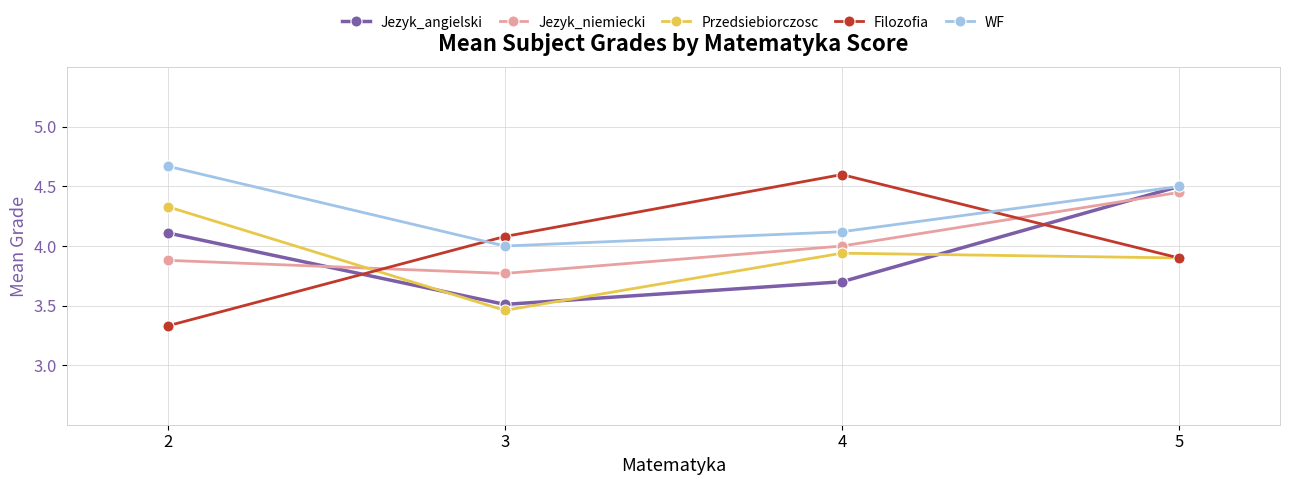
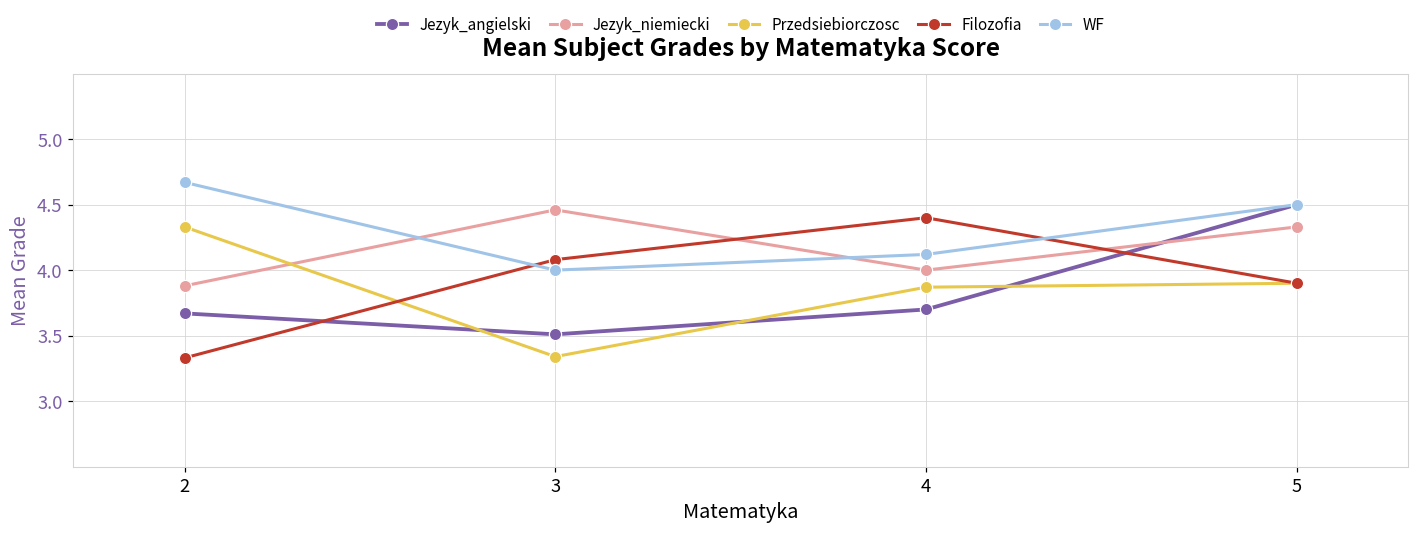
  {
    "Jezyk_angielski": {
-     "2": 4.11,
+     "2": 3.67,
      "3": 3.51,
      "4": 3.70
    },
    "Jezyk_niemiecki": {
      "2": 3.88,
-     "3": 3.77,
+     "3": 4.46,
      "4": 4.00,
-     "5": 4.45
+     "5": 4.33
    },
    "Przedsiebiorczosc": {
      "2": 4.33,
-     "3": 3.46,
-     "4": 3.94
+     "3": 3.34,
+     "4": 3.87
    },
    "Filozofia": {
      "2": 3.33,
      "3": 4.1,
-     "4": 4.6
+     "4": 4.4
    },
    "WF": {
      "2": 4.67,
      "3": 4.00,
      "4": 4.12
    }
  }
